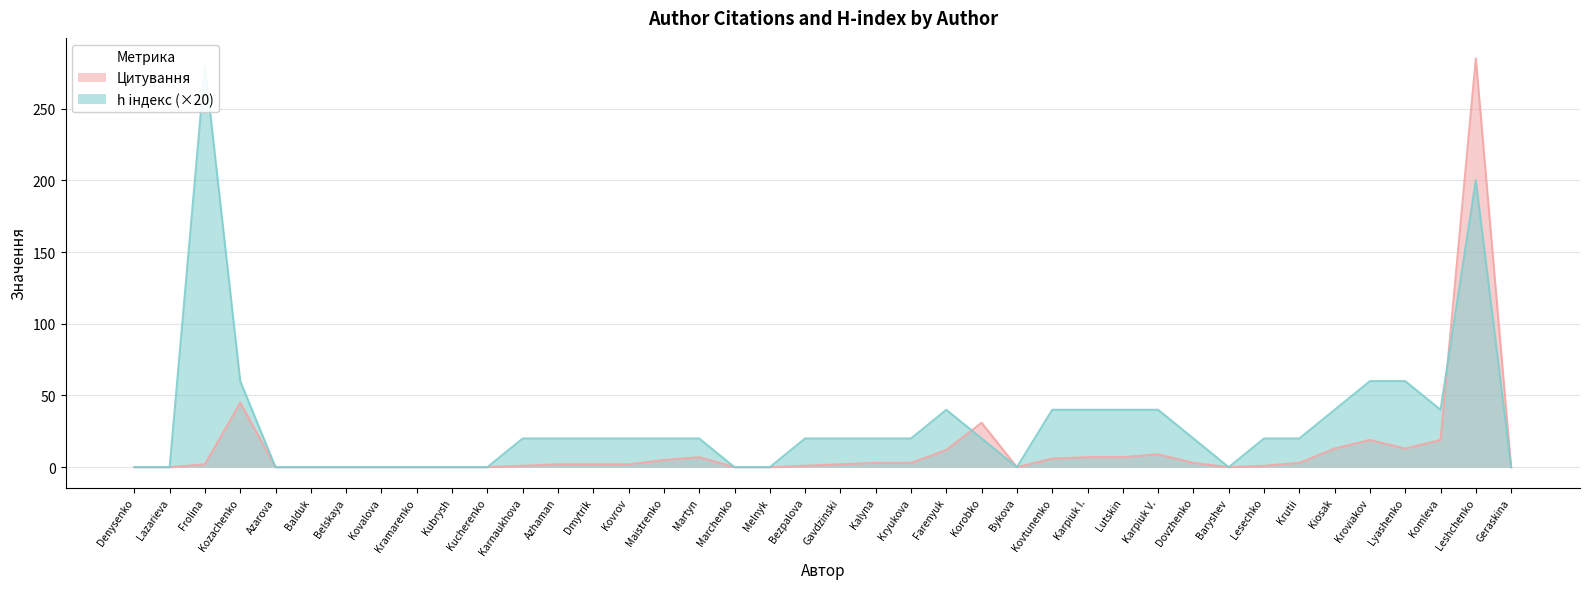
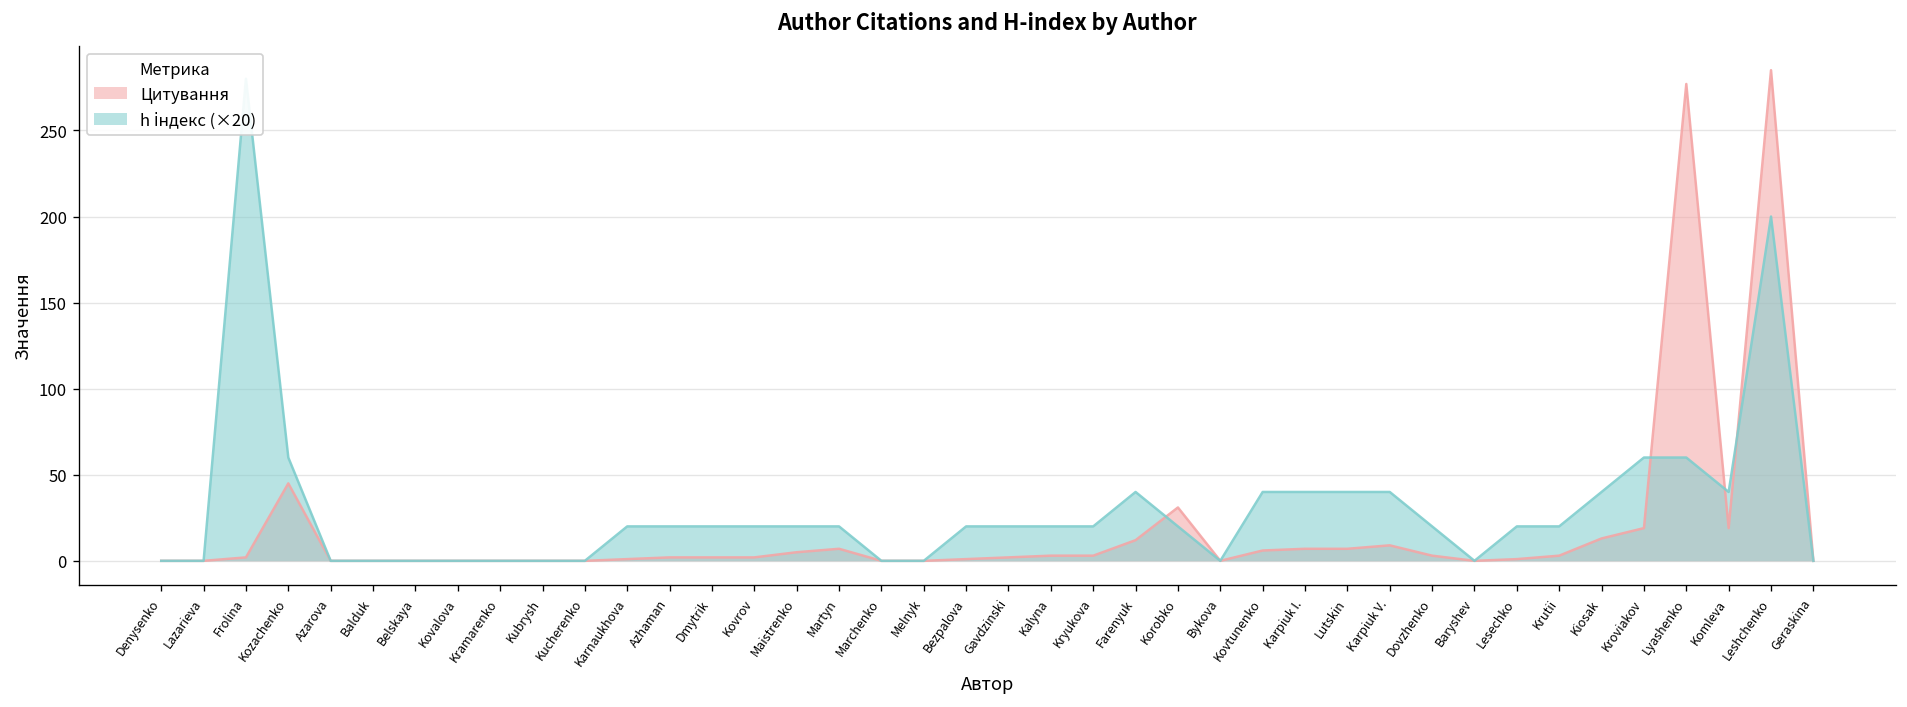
  {
    "Цитування": {
      "Frolina": 2,
      "Kozachenko": 45,
      "Karnaukhova": 1,
      "Azhaman": 2,
      "Dmytrik": 2,
      "Kovrov": 2,
      "Maistrenko": 5,
      "Martyn": 7,
      "Bezpalova": 1,
      "Gavdzinski": 2,
      "Kalyna": 3,
      "Kryukova": 3,
      "Farenyuk": 12,
      "Korobko": 31,
      "Kovtunenko": 6,
      "Karpiuk I.": 7,
      "Lutskin": 7,
      "Karpiuk V.": 9,
      "Dovzhenko": 3,
      "Lesechko": 1,
      "Krutii": 3,
      "Kiosak": 13,
      "Kroviakov": 19,
-     "Lyashenko": 13,
+     "Lyashenko": 277,
      "Komleva": 19,
      "Leshchenko": 285
    },
    "h індекс (×20)": {
      "Kozachenko": 60,
      "Karnaukhova": 20,
      "Azhaman": 20,
      "Dmytrik": 20,
      "Kovrov": 20,
      "Maistrenko": 20,
      "Martyn": 20,
      "Bezpalova": 20,
      "Gavdzinski": 20,
      "Kalyna": 20,
      "Kryukova": 20,
      "Farenyuk": 40,
      "Korobko": 20,
      "Kovtunenko": 40,
      "Karpiuk I.": 40,
      "Lutskin": 40,
      "Karpiuk V.": 40,
      "Dovzhenko": 20,
      "Lesechko": 20,
      "Krutii": 20,
      "Kiosak": 40,
      "Kroviakov": 60,
      "Lyashenko": 60,
      "Komleva": 40,
      "Leshchenko": 200
    }
  }
